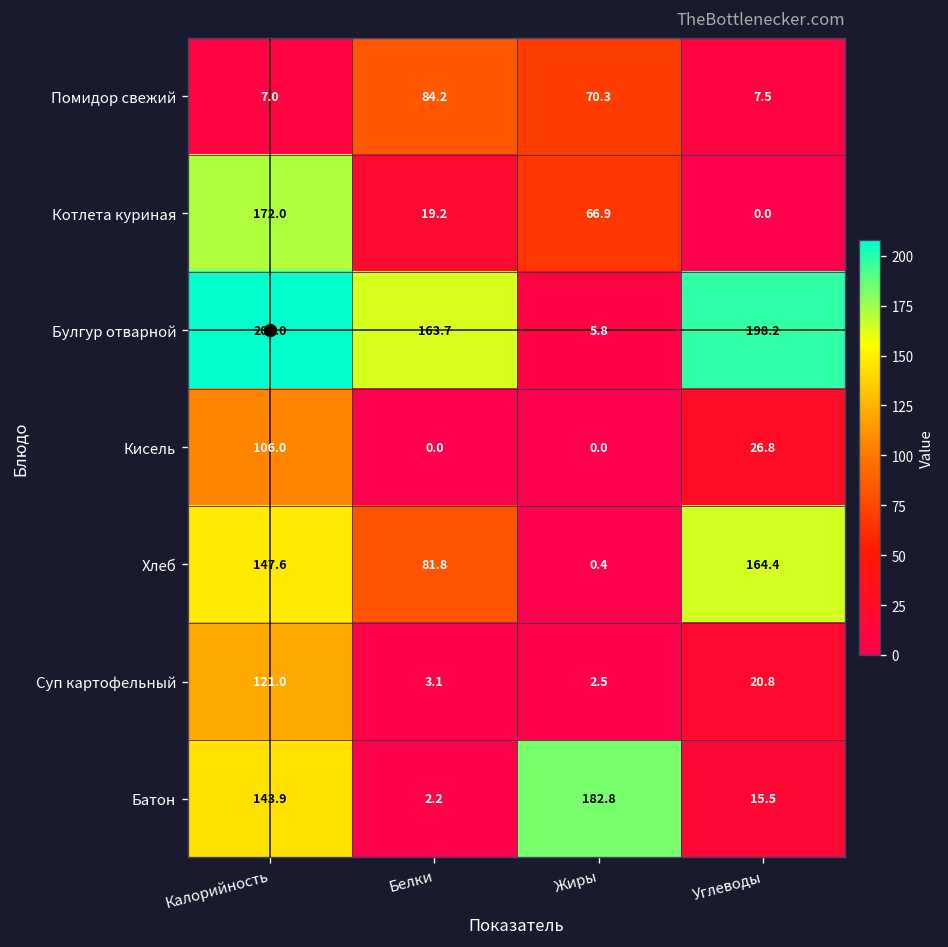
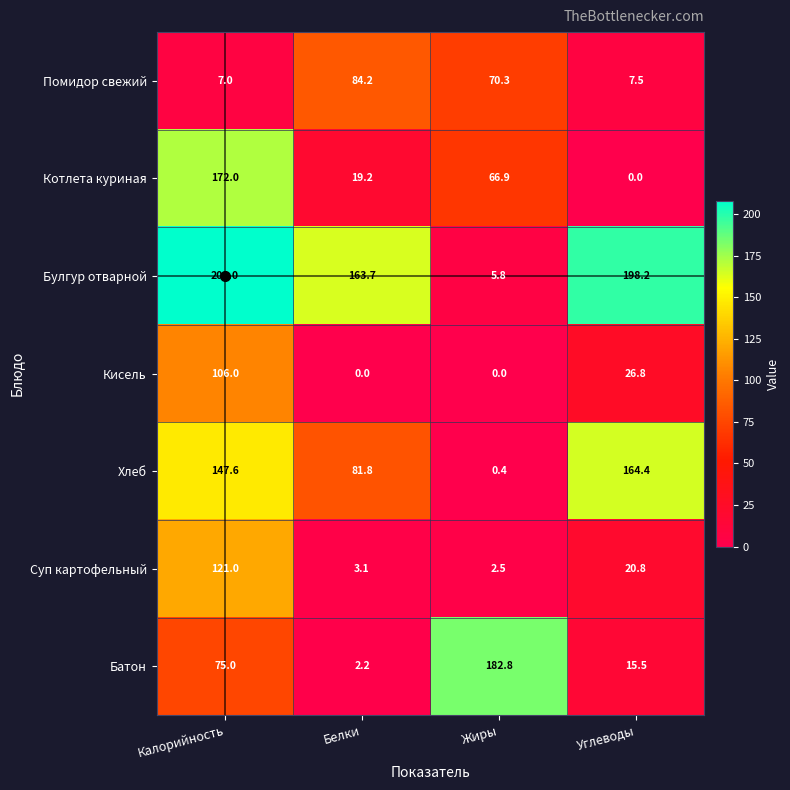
  {
    "Помидор свежий": {
      "Калорийность": 7.0,
      "Белки": 84.2,
      "Жиры": 70.3,
      "Углеводы": 7.5
    },
    "Котлета куриная": {
      "Калорийность": 172.0,
      "Белки": 19.2,
      "Жиры": 66.9,
      "Углеводы": 0.0
    },
    "Булгур отварной": {
      "Белки": 163.7,
      "Жиры": 5.8,
      "Углеводы": 198.2
    },
    "Кисель": {
      "Калорийность": 106.0,
      "Белки": 0.0,
      "Жиры": 0.0,
      "Углеводы": 26.8
    },
    "Хлеб": {
      "Калорийность": 147.6,
      "Белки": 81.8,
      "Жиры": 0.4,
      "Углеводы": 164.4
    },
    "Суп картофельный": {
      "Калорийность": 121.0,
      "Белки": 3.1,
      "Жиры": 2.5,
      "Углеводы": 20.8
    },
    "Батон": {
-     "Калорийность": 143.9,
+     "Калорийность": 75.0,
      "Белки": 2.2,
      "Жиры": 182.8,
      "Углеводы": 15.5
    }
  }
